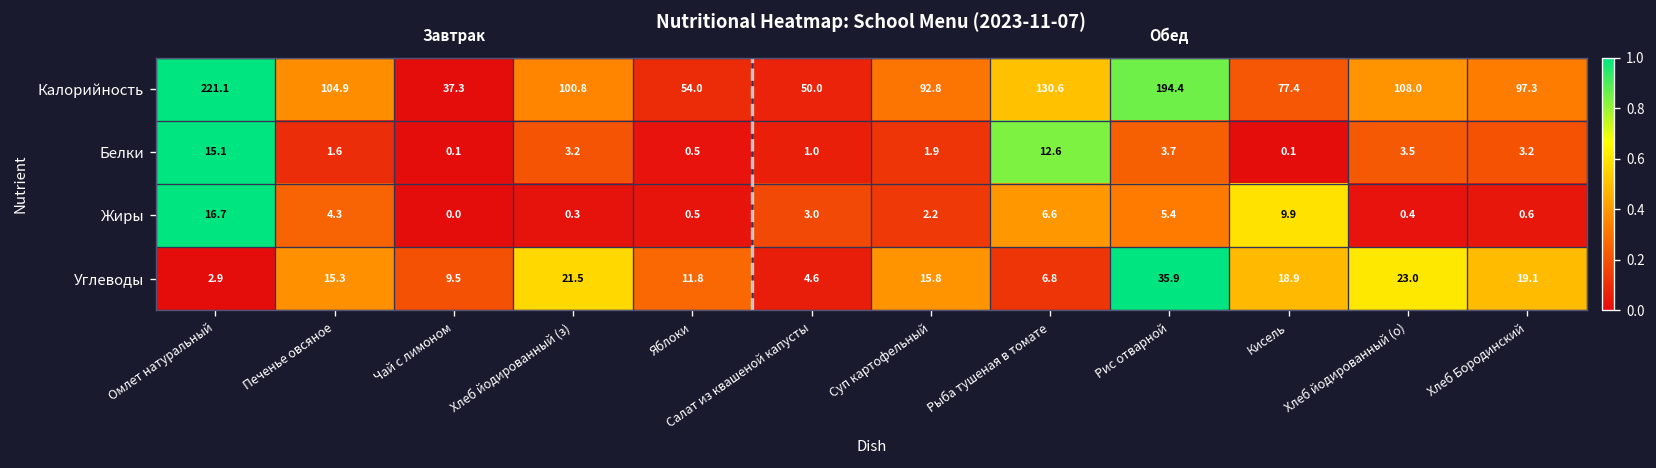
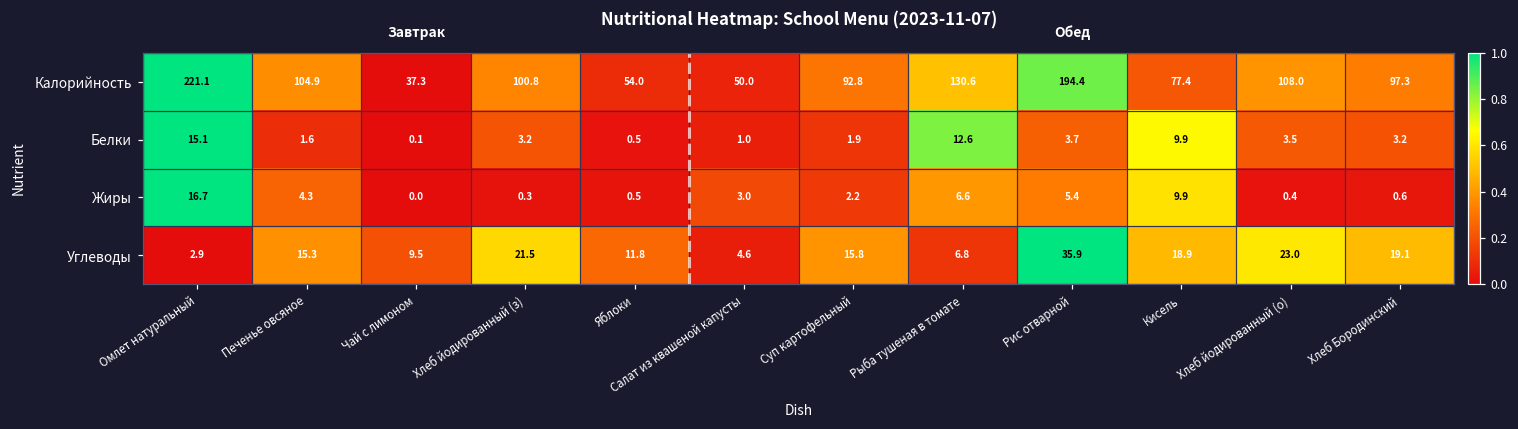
  {
    "Калорийность": {
      "Омлет натуральный": 221.1,
      "Печенье овсяное": 104.9,
      "Чай с лимоном": 37.3,
      "Хлеб йодированный (з)": 100.8,
      "Яблоки": 54.0,
      "Салат из квашеной капусты": 50.0,
      "Суп картофельный": 92.8,
      "Рыба тушеная в томате": 130.6,
      "Рис отварной": 194.4,
      "Кисель": 77.4,
      "Хлеб йодированный (о)": 108.0,
      "Хлеб Бородинский": 97.3
    },
    "Белки": {
      "Омлет натуральный": 15.1,
      "Печенье овсяное": 1.6,
      "Чай с лимоном": 0.1,
      "Хлеб йодированный (з)": 3.2,
      "Яблоки": 0.5,
      "Салат из квашеной капусты": 1.0,
      "Суп картофельный": 1.9,
      "Рыба тушеная в томате": 12.6,
      "Рис отварной": 3.7,
-     "Кисель": 0.1,
+     "Кисель": 9.9,
      "Хлеб йодированный (о)": 3.5,
      "Хлеб Бородинский": 3.2
    },
    "Жиры": {
      "Омлет натуральный": 16.7,
      "Печенье овсяное": 4.3,
      "Чай с лимоном": 0.0,
      "Хлеб йодированный (з)": 0.3,
      "Яблоки": 0.5,
      "Салат из квашеной капусты": 3.0,
      "Суп картофельный": 2.2,
      "Рыба тушеная в томате": 6.6,
      "Рис отварной": 5.4,
      "Кисель": 9.9,
      "Хлеб йодированный (о)": 0.4,
      "Хлеб Бородинский": 0.6
    },
    "Углеводы": {
      "Омлет натуральный": 2.9,
      "Печенье овсяное": 15.3,
      "Чай с лимоном": 9.5,
      "Хлеб йодированный (з)": 21.5,
      "Яблоки": 11.8,
      "Салат из квашеной капусты": 4.6,
      "Суп картофельный": 15.8,
      "Рыба тушеная в томате": 6.8,
      "Рис отварной": 35.9,
      "Кисель": 18.9,
      "Хлеб йодированный (о)": 23.0,
      "Хлеб Бородинский": 19.1
    }
  }
